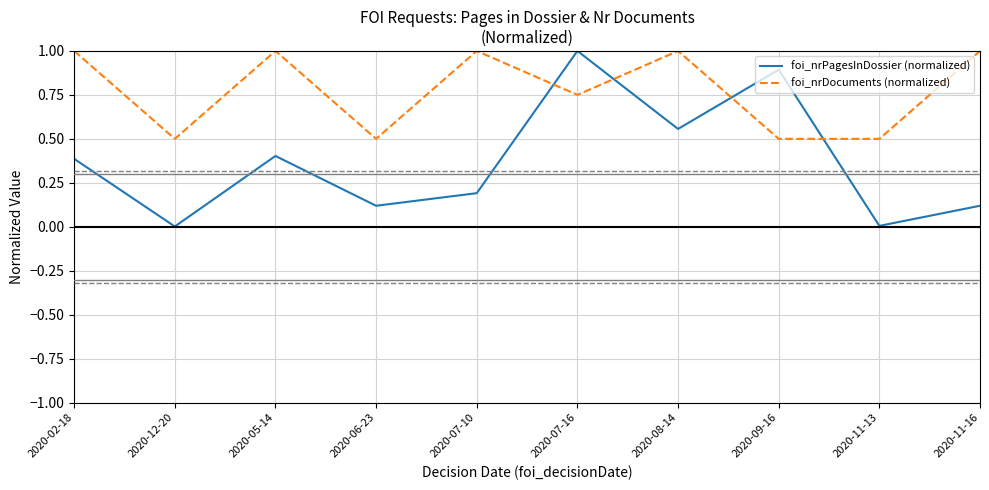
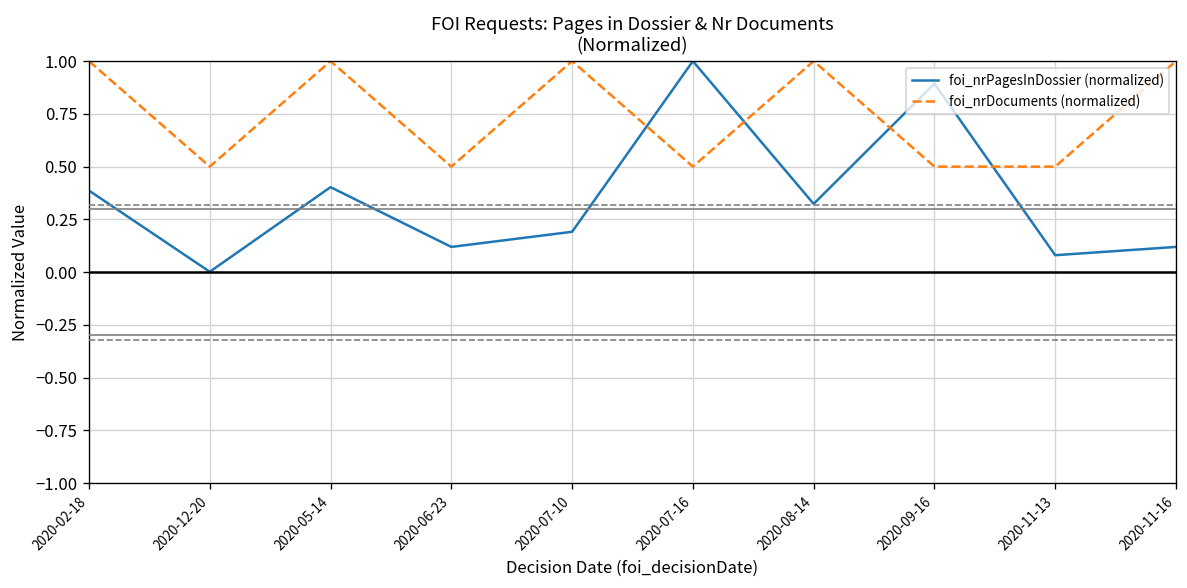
  {
    "foi_nrPagesInDossier (normalized)": {
      "2020-02-18": 0.39,
      "2020-12-20": 0.00,
      "2020-05-14": 0.40,
      "2020-06-23": 0.12,
      "2020-07-10": 0.19,
      "2020-07-16": 1.00,
-     "2020-08-14": 0.56,
-     "2020-11-13": 0.01,
+     "2020-08-14": 0.32,
+     "2020-11-13": 0.08,
      "2020-11-16": 0.12
    },
    "foi_nrDocuments (normalized)": {
      "2020-02-18": 1.00,
      "2020-12-20": 0.50,
      "2020-05-14": 1.00,
      "2020-06-23": 0.50,
      "2020-07-10": 1.00,
-     "2020-07-16": 0.75,
+     "2020-07-16": 0.50,
      "2020-08-14": 1.00,
      "2020-09-16": 0.50,
      "2020-11-13": 0.50,
      "2020-11-16": 1.00
    }
  }
